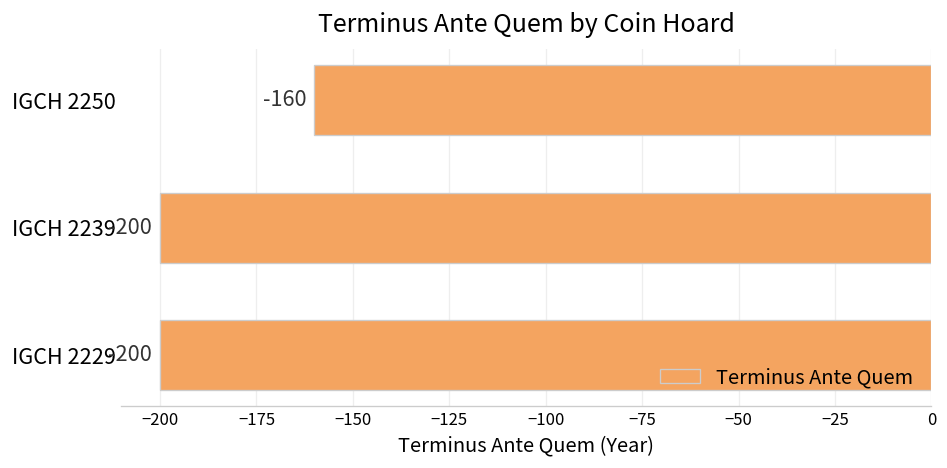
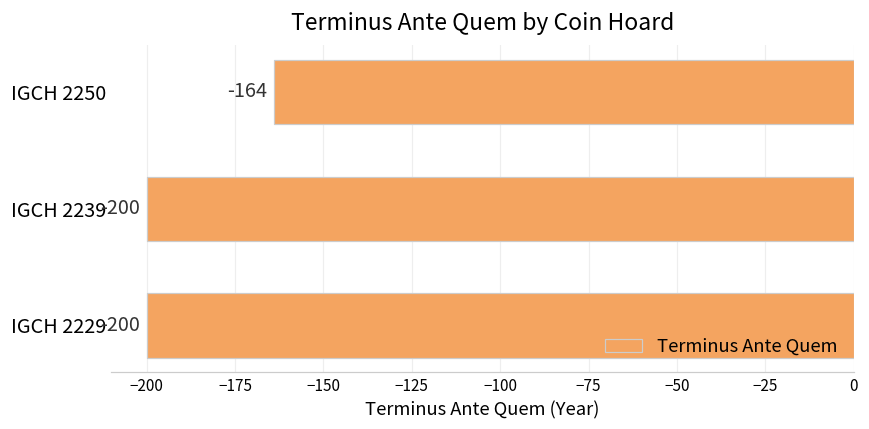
  {
-   "IGCH 2250": -160,
+   "IGCH 2250": -164,
    "IGCH 2239": -200,
    "IGCH 2229": -200
  }
